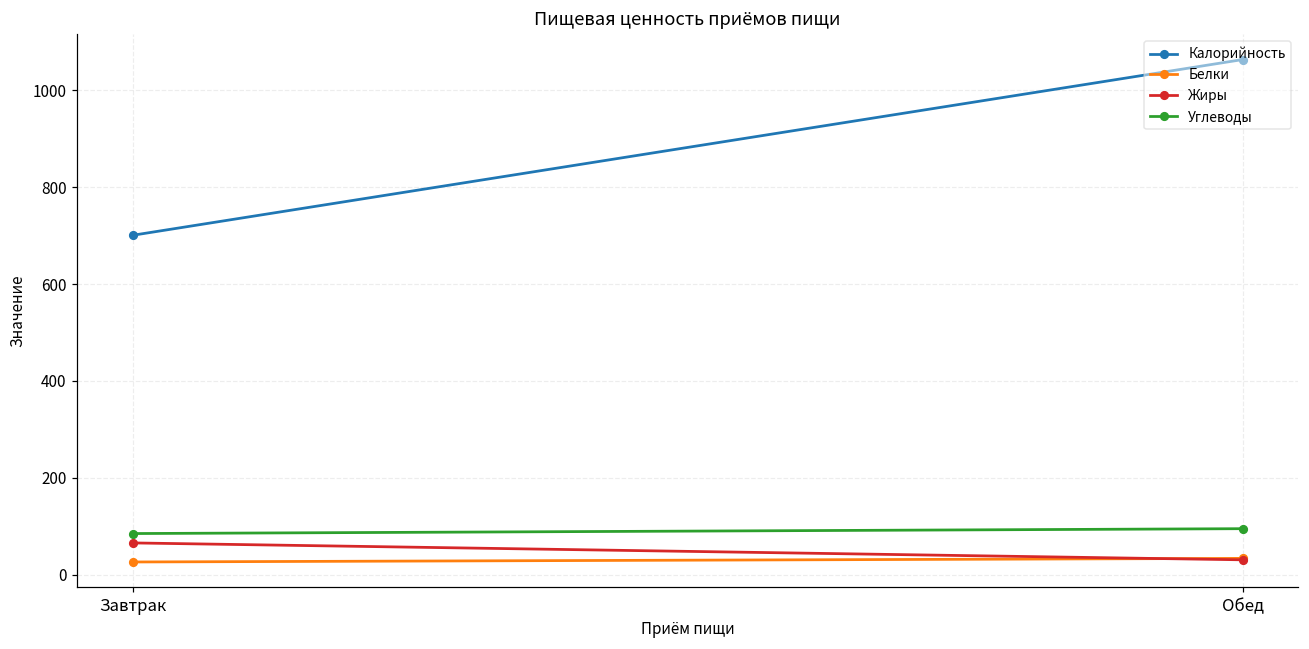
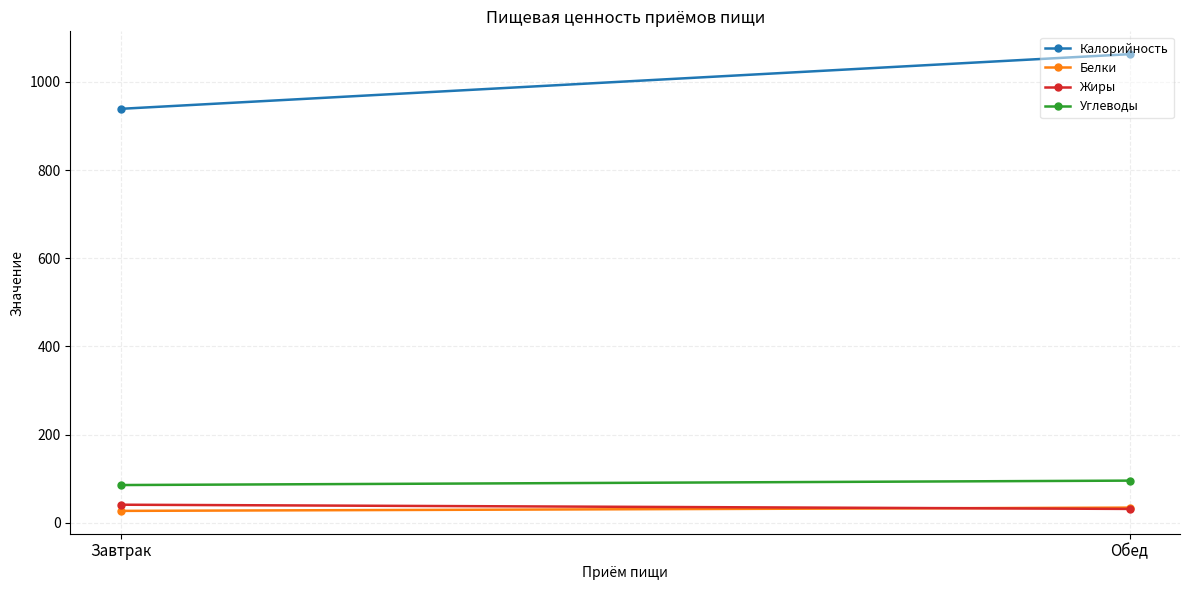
  {
    "Калорийность": {
-     "Завтрак": 700
+     "Завтрак": 940
    },
    "Белки": {
      "Завтрак": 30
    },
    "Жиры": {
-     "Завтрак": 70
+     "Завтрак": 40
    },
    "Углеводы": {
      "Завтрак": 90,
      "Обед": 100
    }
  }
